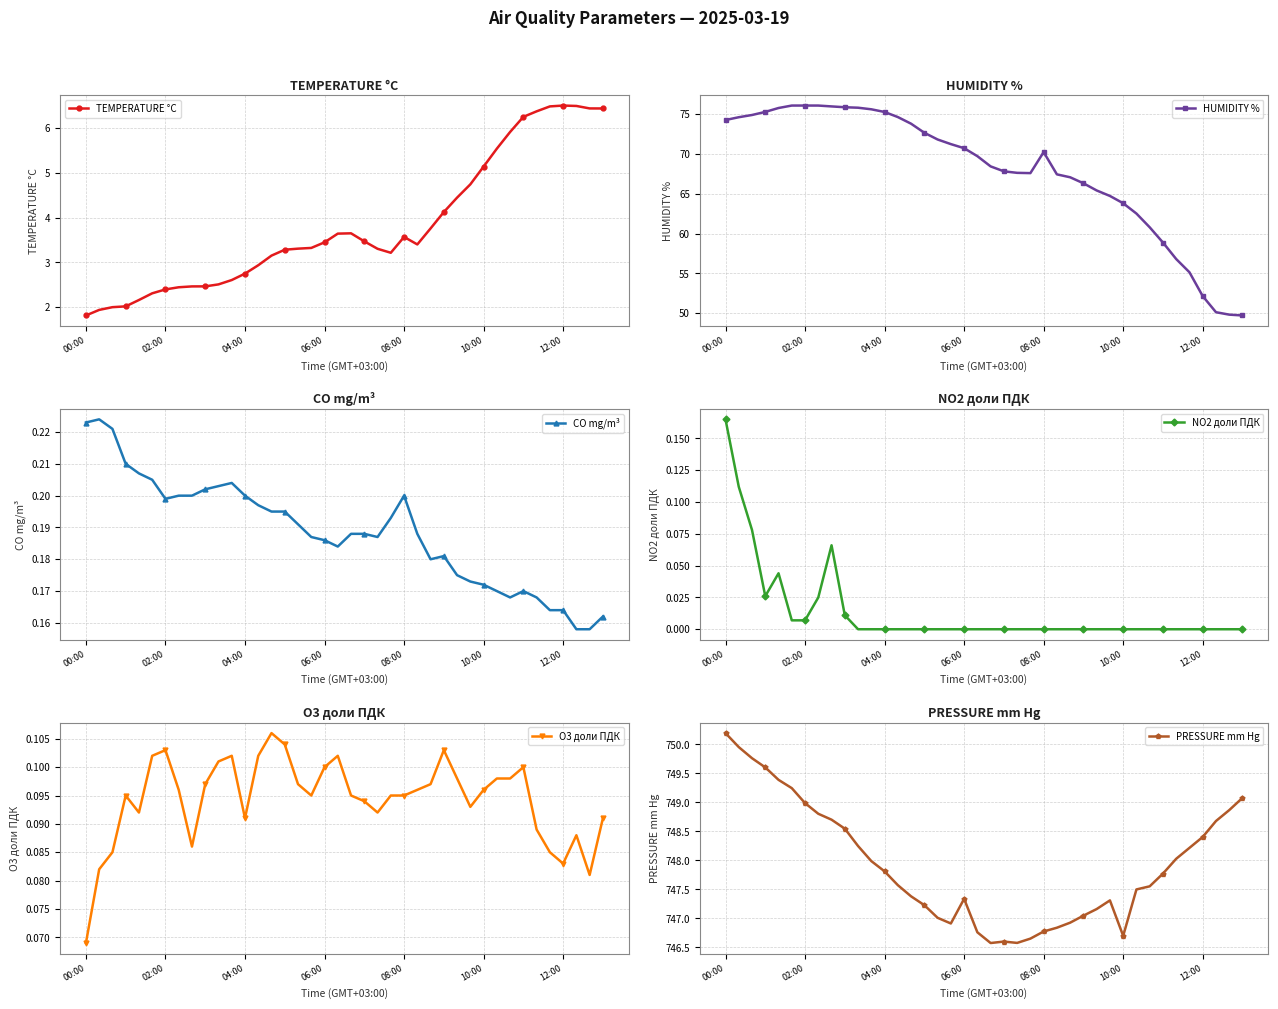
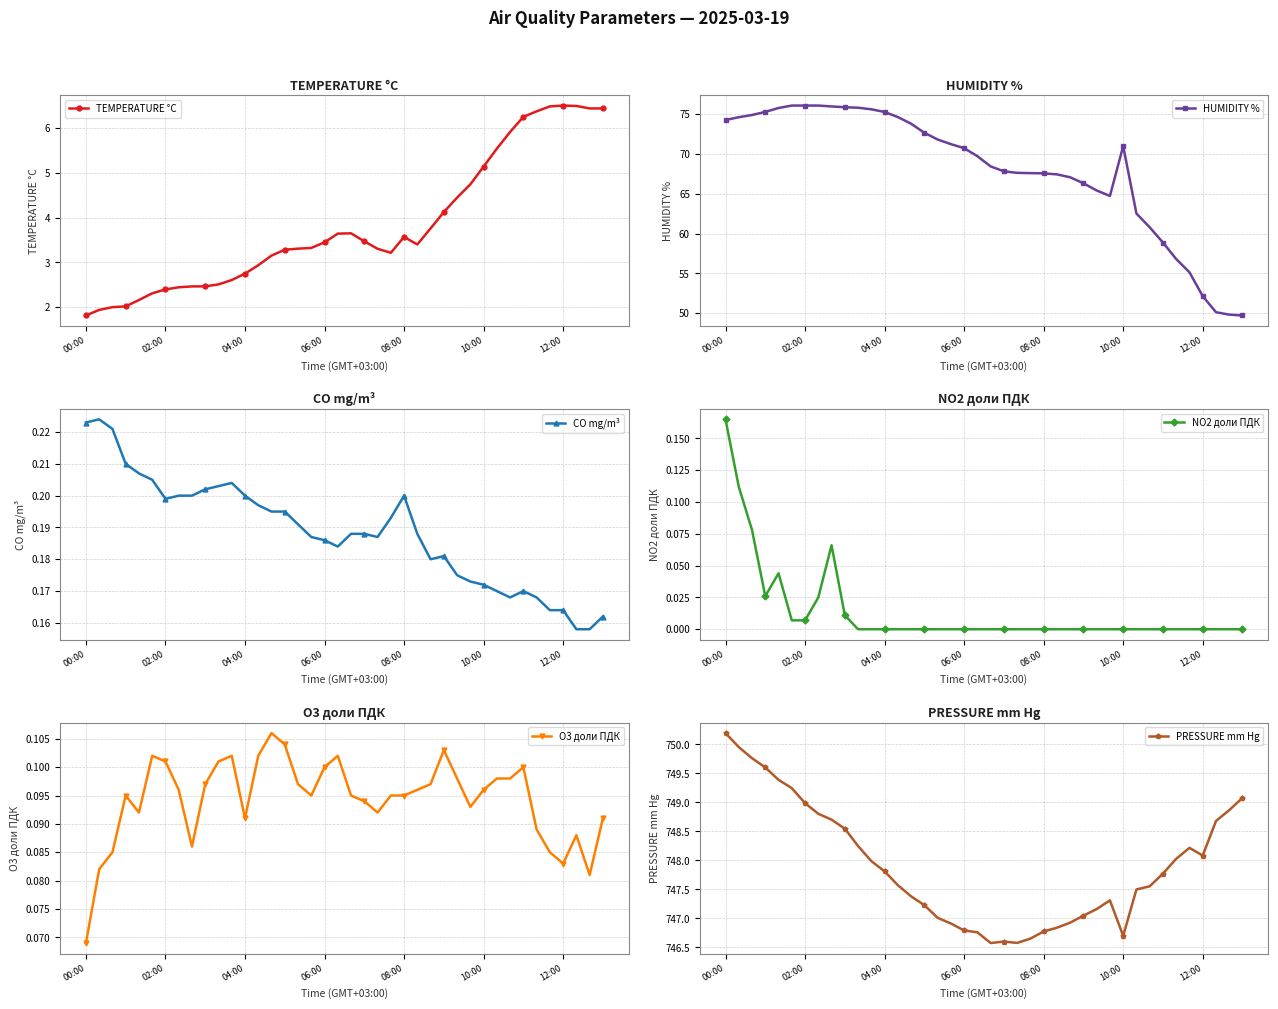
  {
    "TEMPERATURE °C": {
      "00:00": 1.8,
      "02:00": 2.4,
      "04:00": 2.8,
      "06:00": 3.4,
      "08:00": 3.6,
      "10:00": 5.1,
      "12:00": 6.5
    },
    "HUMIDITY %": {
      "00:00": 74,
      "02:00": 76,
      "04:00": 75,
      "06:00": 71,
-     "08:00": 70,
-     "10:00": 64,
+     "08:00": 68,
+     "10:00": 71,
      "12:00": 52
    },
    "CO mg/m³": {
      "00:00": 0.223,
      "02:00": 0.199,
      "04:00": 0.200,
      "06:00": 0.186,
      "08:00": 0.200,
      "10:00": 0.172,
      "12:00": 0.164
    },
    "NO2 доли ПДК": {
      "00:00": 0.165,
      "02:00": 0.007,
      "04:00": 0.000,
      "06:00": 0.000,
      "08:00": 0.000,
      "10:00": 0.000,
      "12:00": 0.000
    },
    "O3 доли ПДК": {
      "00:00": 0.069,
-     "02:00": 0.103,
+     "02:00": 0.101,
      "04:00": 0.091,
      "06:00": 0.100,
      "08:00": 0.095,
      "10:00": 0.096,
      "12:00": 0.083
    },
    "PRESSURE mm Hg": {
      "00:00": 750.2,
      "02:00": 749.0,
      "04:00": 747.8,
-     "06:00": 747.3,
+     "06:00": 746.8,
      "08:00": 746.8,
      "10:00": 746.7,
-     "12:00": 748.4
+     "12:00": 748.1
    }
  }
